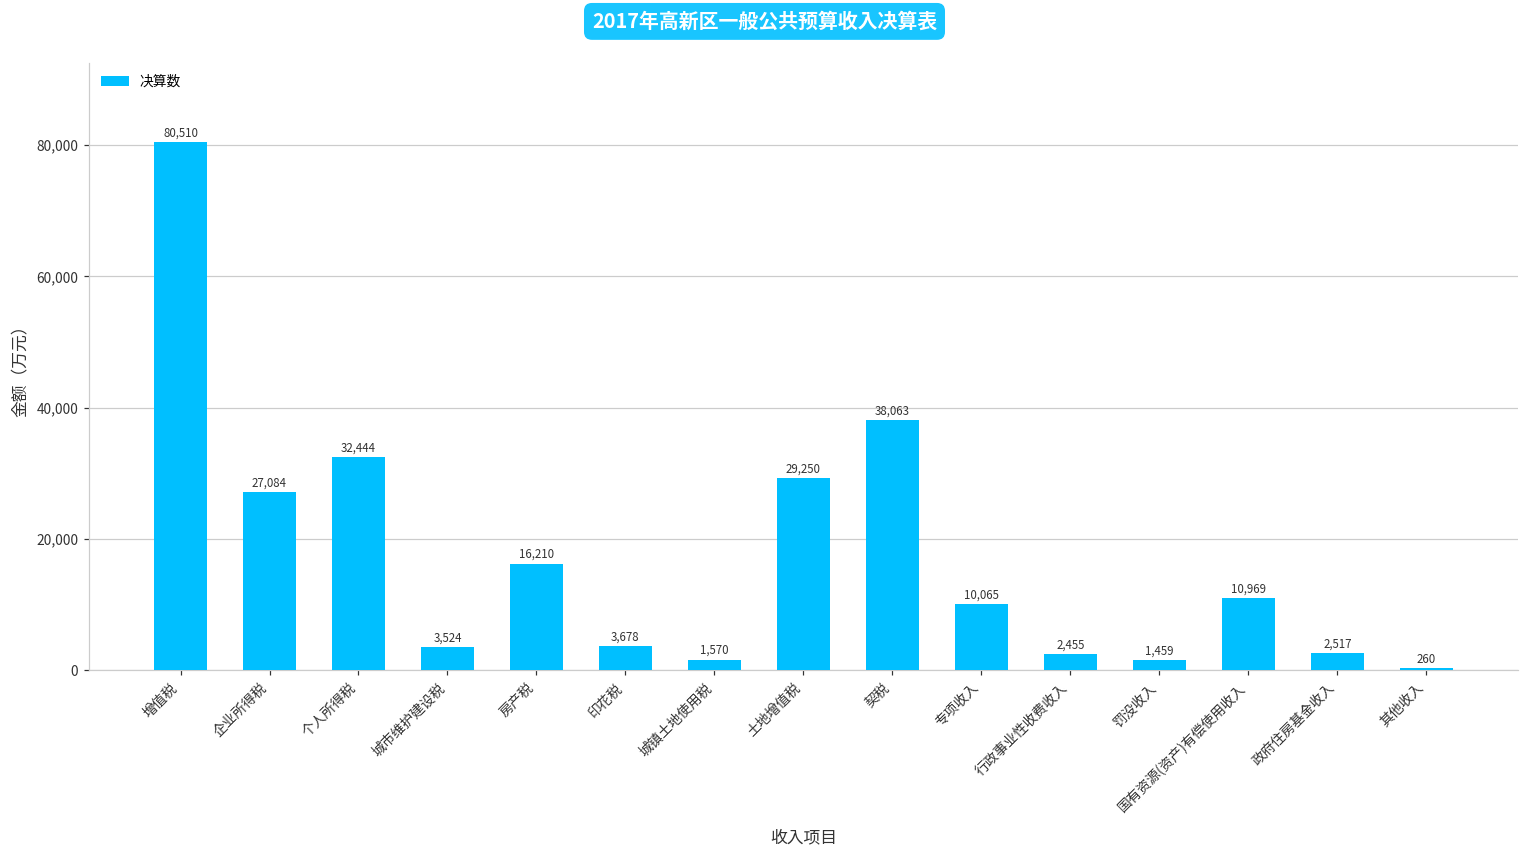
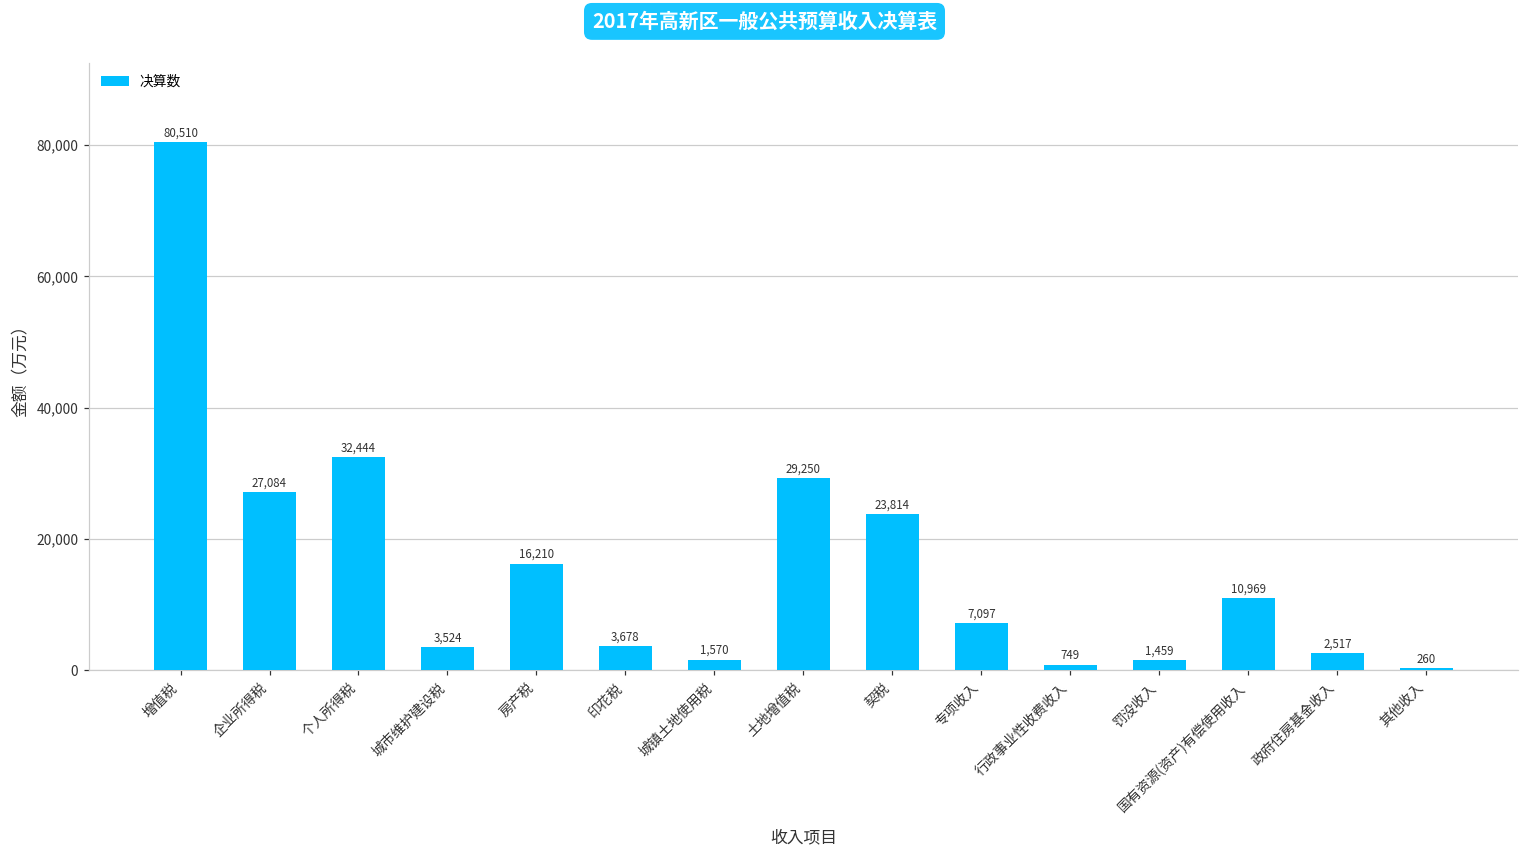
  {
    "增值税": "80,510",
    "企业所得税": "27,084",
    "个人所得税": "32,444",
    "城市维护建设税": "3,524",
    "房产税": "16,210",
    "印花税": "3,678",
    "城镇土地使用税": "1,570",
    "土地增值税": "29,250",
-   "契税": "38,063",
-   "专项收入": "10,065",
-   "行政事业性收费收入": "2,455",
+   "契税": "23,814",
+   "专项收入": "7,097",
+   "行政事业性收费收入": "749",
    "罚没收入": "1,459",
    "国有资源(资产)有偿使用收入": "10,969",
    "政府住房基金收入": "2,517",
    "其他收入": "260"
  }
